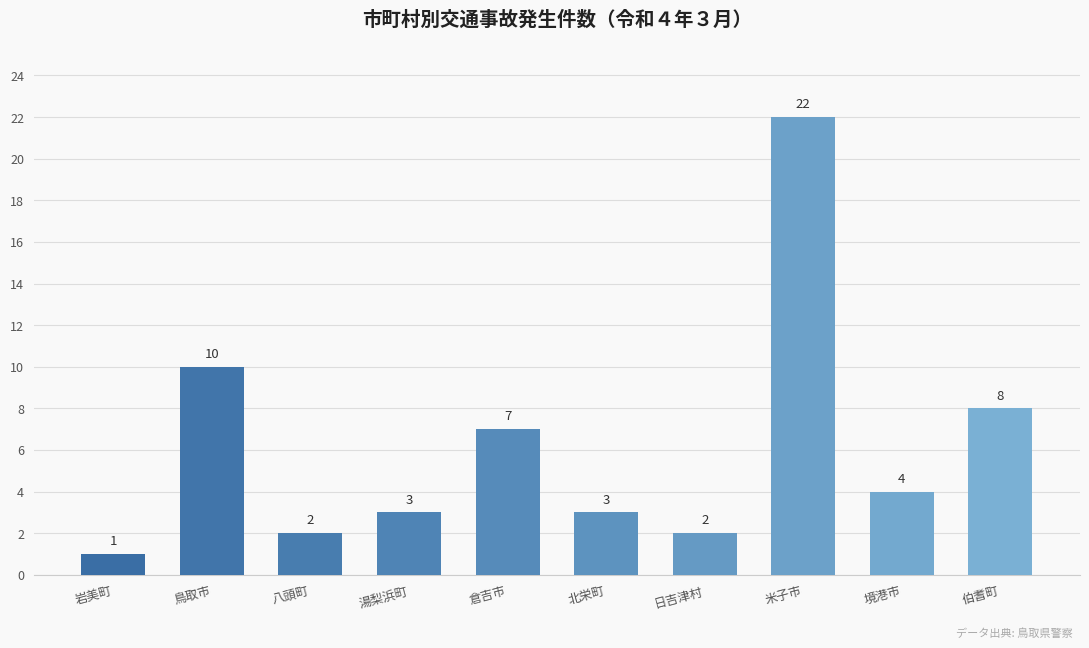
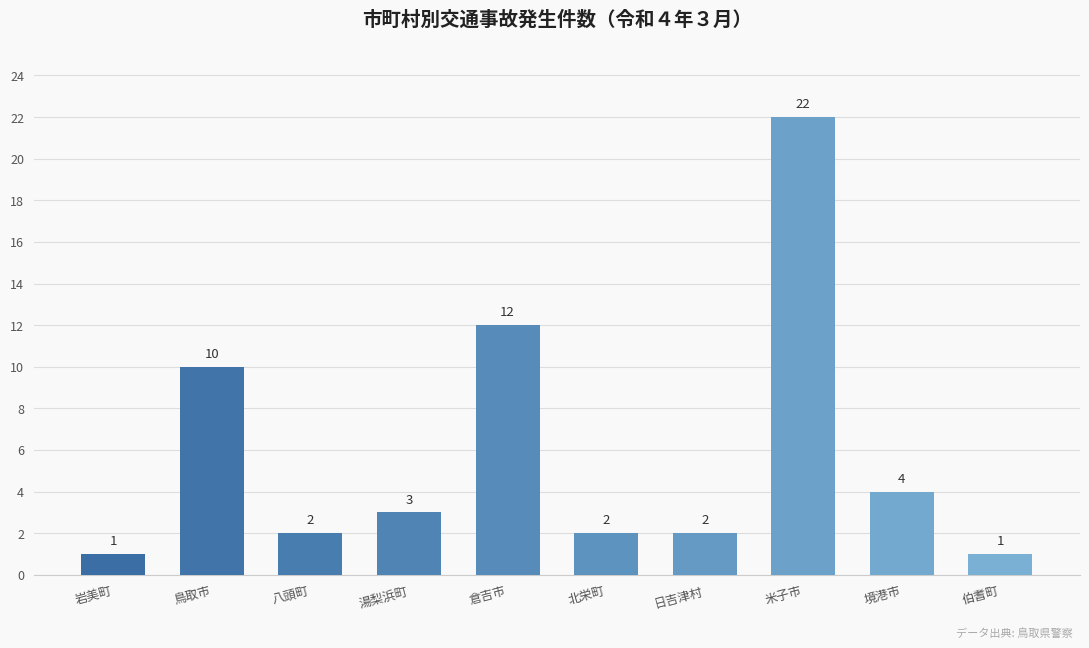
  {
    "岩美町": 1,
    "鳥取市": 10,
    "八頭町": 2,
    "湯梨浜町": 3,
-   "倉吉市": 7,
-   "北栄町": 3,
+   "倉吉市": 12,
+   "北栄町": 2,
    "日吉津村": 2,
    "米子市": 22,
    "境港市": 4,
-   "伯耆町": 8
+   "伯耆町": 1
  }
